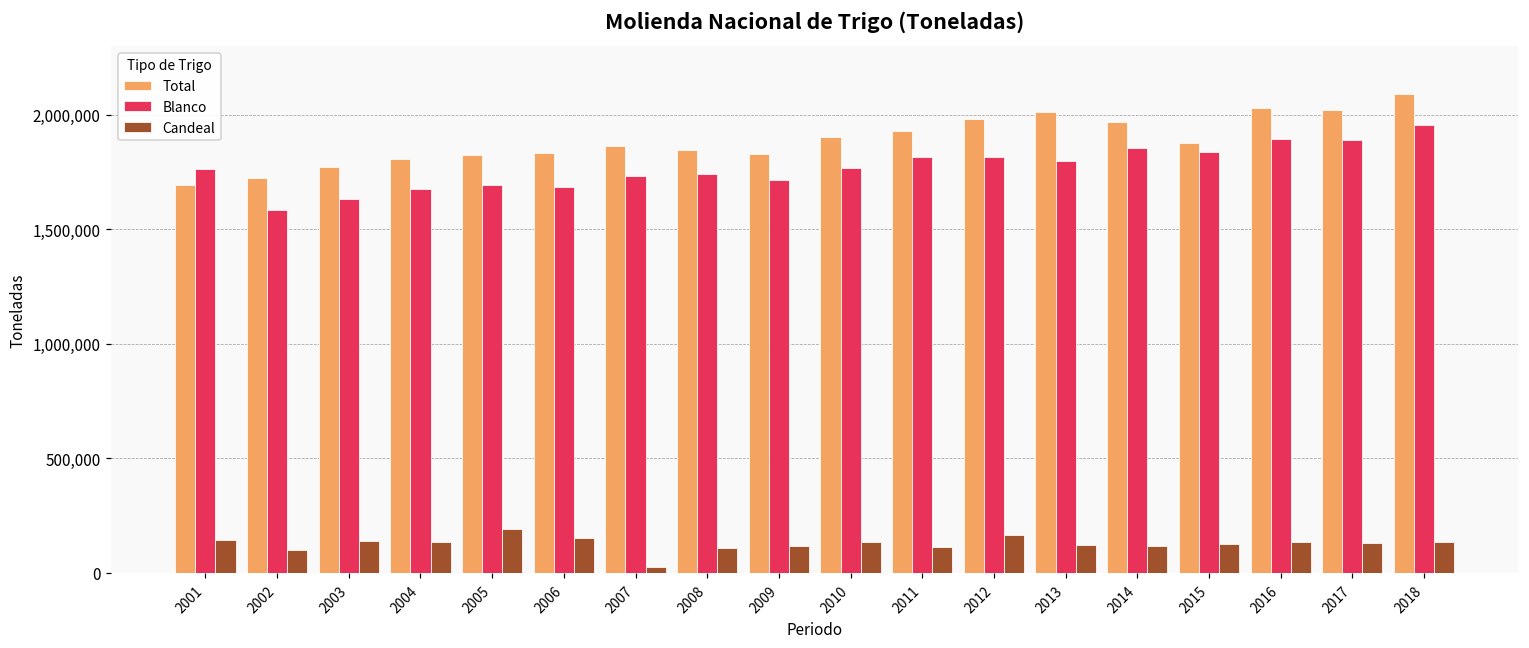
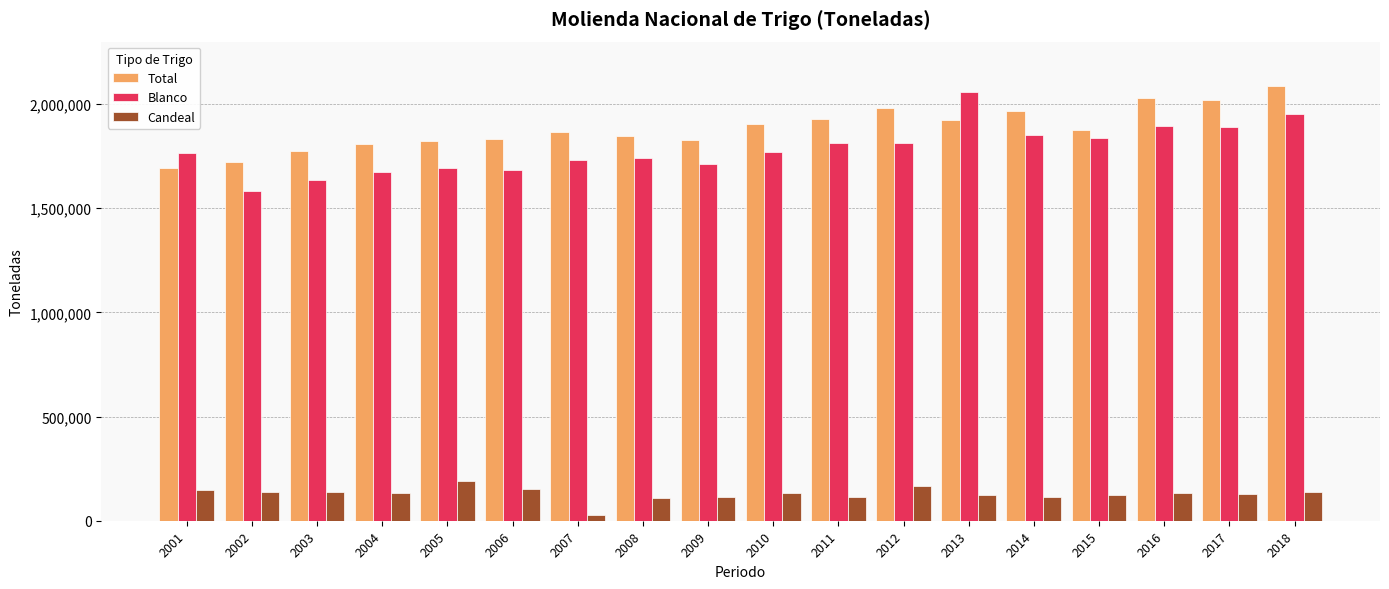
  {
    "Total": {
      "2001": "1,690,000",
      "2002": "1,720,000",
      "2003": "1,770,000",
      "2004": "1,810,000",
      "2005": "1,820,000",
      "2006": "1,830,000",
      "2007": "1,860,000",
      "2008": "1,850,000",
      "2009": "1,830,000",
      "2010": "1,900,000",
      "2011": "1,930,000",
      "2012": "1,980,000",
-     "2013": "2,010,000",
+     "2013": "1,920,000",
      "2014": "1,970,000",
      "2015": "1,880,000",
      "2016": "2,030,000",
      "2017": "2,020,000",
      "2018": "2,090,000"
    },
    "Blanco": {
      "2001": "1,760,000",
      "2002": "1,580,000",
      "2003": "1,630,000",
      "2004": "1,670,000",
      "2005": "1,690,000",
      "2006": "1,680,000",
      "2007": "1,730,000",
      "2008": "1,740,000",
      "2009": "1,710,000",
      "2010": "1,770,000",
      "2011": "1,810,000",
      "2012": "1,810,000",
-     "2013": "1,800,000",
+     "2013": "2,060,000",
      "2014": "1,850,000",
      "2015": "1,840,000",
      "2016": "1,890,000",
      "2017": "1,890,000",
      "2018": "1,950,000"
    },
    "Candeal": {
      "2001": "150,000",
-     "2002": "100,000",
+     "2002": "140,000",
      "2003": "140,000",
      "2004": "130,000",
      "2005": "190,000",
      "2006": "150,000",
      "2007": "30,000",
      "2008": "110,000",
      "2009": "120,000",
      "2010": "130,000",
      "2011": "110,000",
      "2012": "170,000",
      "2013": "120,000",
      "2014": "120,000",
      "2015": "120,000",
      "2016": "130,000",
      "2017": "130,000",
      "2018": "140,000"
    }
  }
